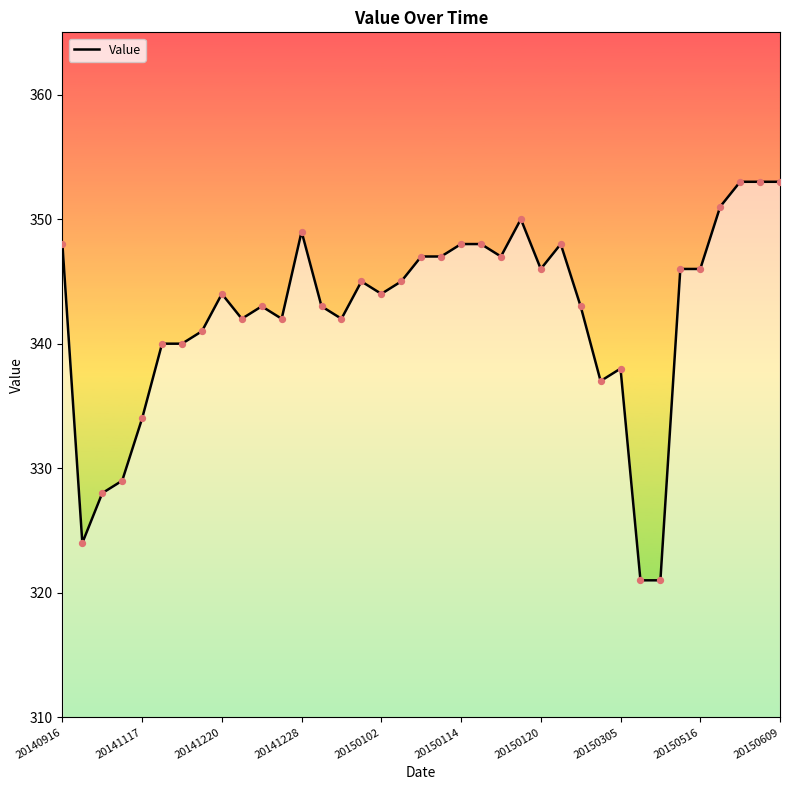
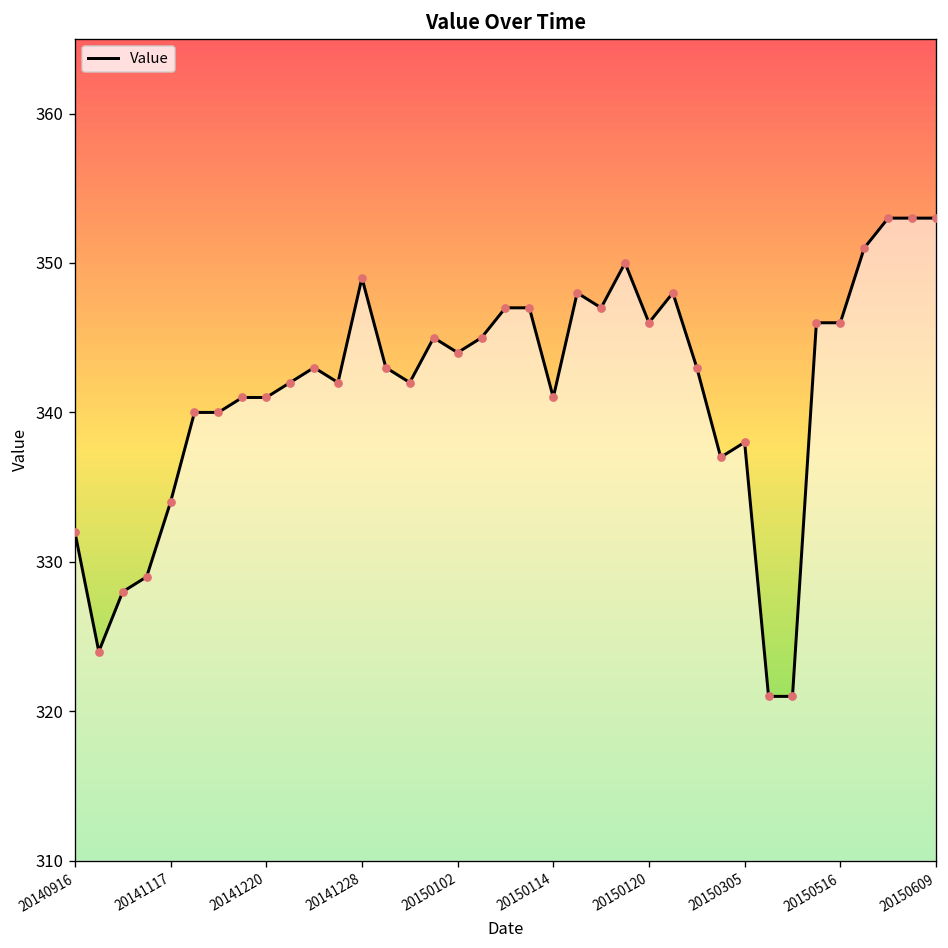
  {
-   "20140916": 348,
+   "20140916": 332,
    "20141117": 334,
-   "20141220": 344,
+   "20141220": 341,
    "20141228": 349,
    "20150102": 344,
-   "20150114": 348,
+   "20150114": 341,
    "20150120": 346,
    "20150305": 338,
    "20150516": 346,
    "20150609": 353
  }
